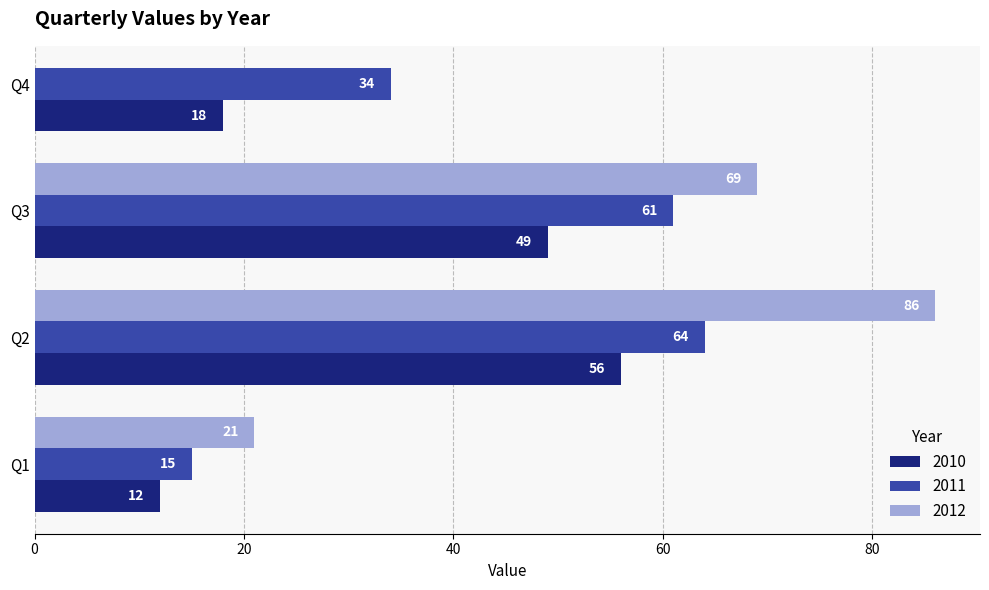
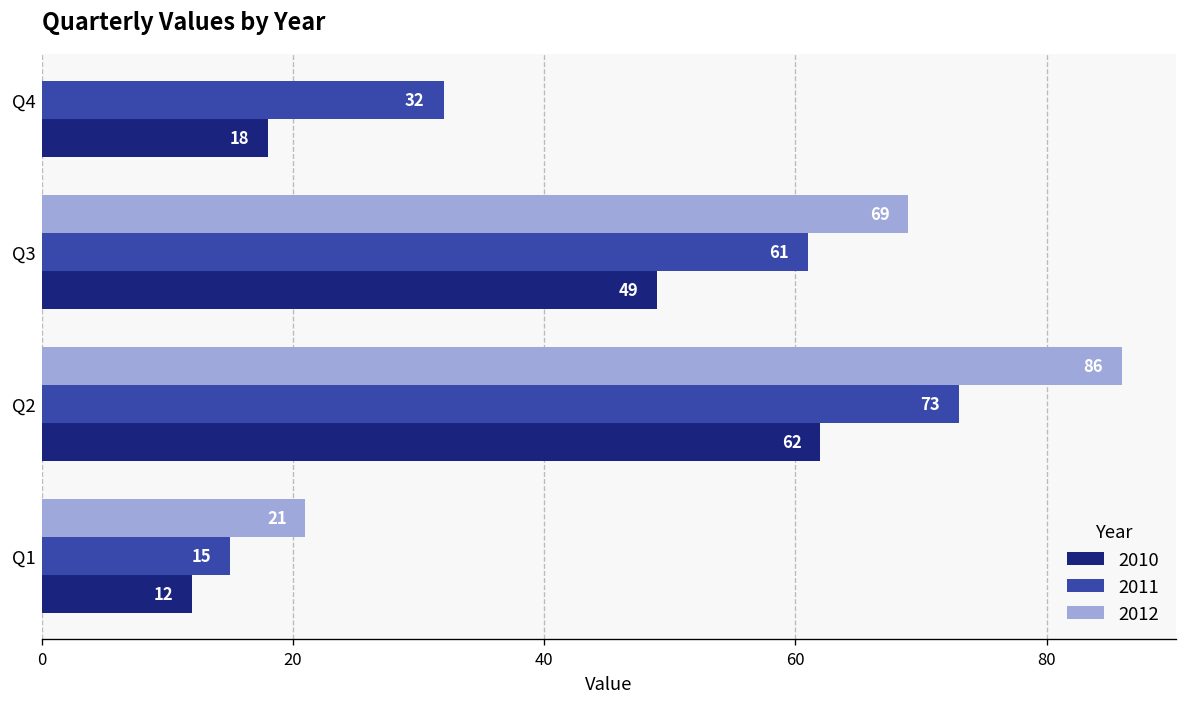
  {
    "2010": {
      "Q4": 18,
      "Q3": 49,
-     "Q2": 56,
+     "Q2": 62,
      "Q1": 12
    },
    "2011": {
-     "Q4": 34,
+     "Q4": 32,
      "Q3": 61,
-     "Q2": 64,
+     "Q2": 73,
      "Q1": 15
    }
  }
